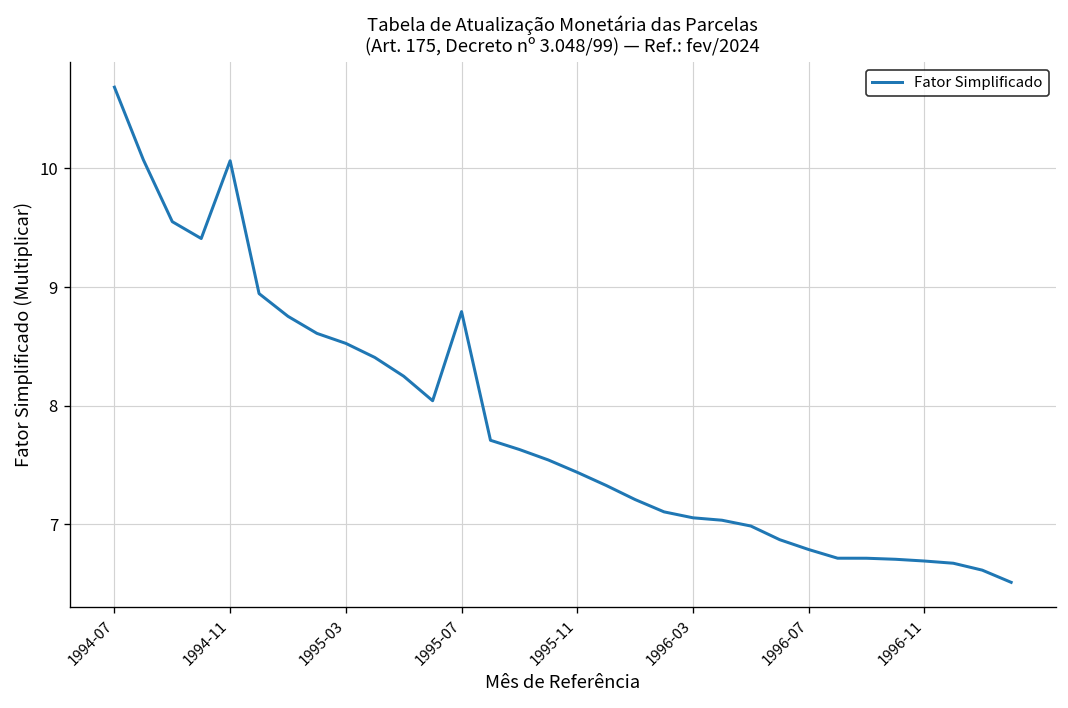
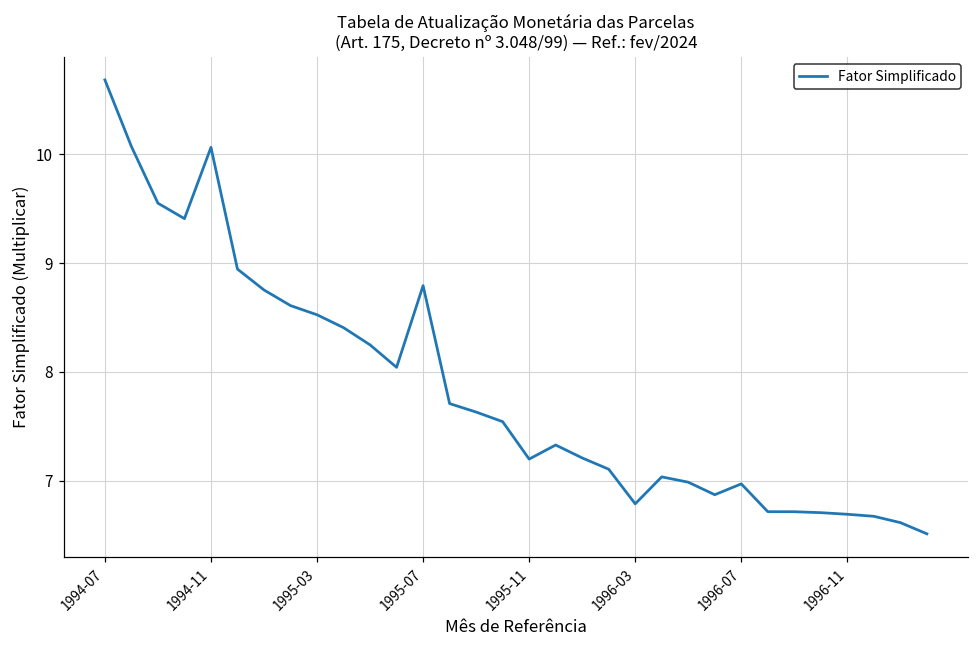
  {
    "1994-07": 10.7,
    "1994-11": 10.1,
    "1995-03": 8.5,
    "1995-07": 8.8,
-   "1995-11": 7.4,
-   "1996-03": 7.1,
-   "1996-07": 6.8,
+   "1995-11": 7.2,
+   "1996-03": 6.8,
+   "1996-07": 7.0,
    "1996-11": 6.7
  }
